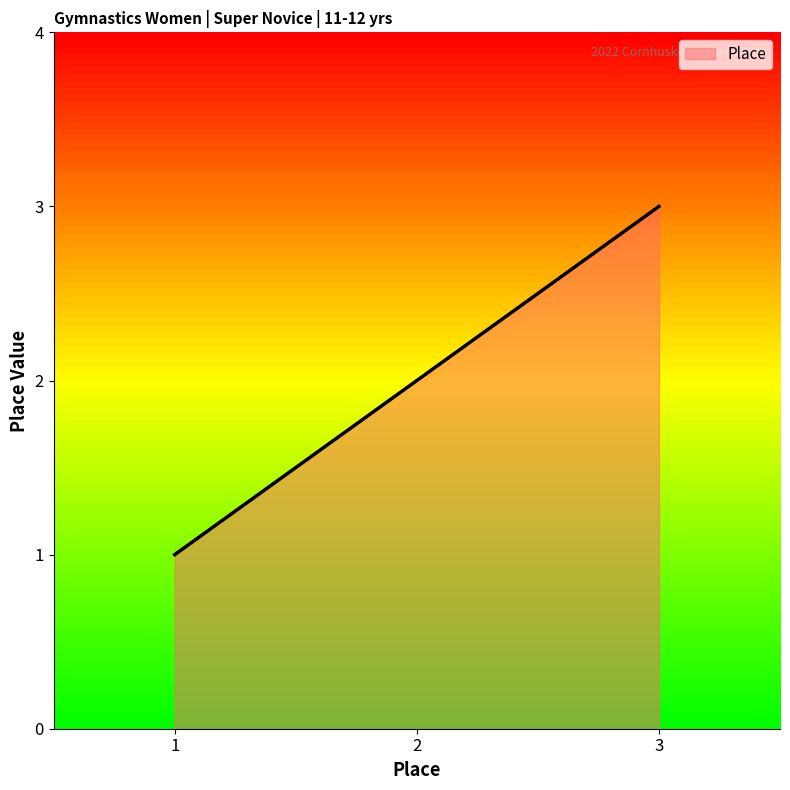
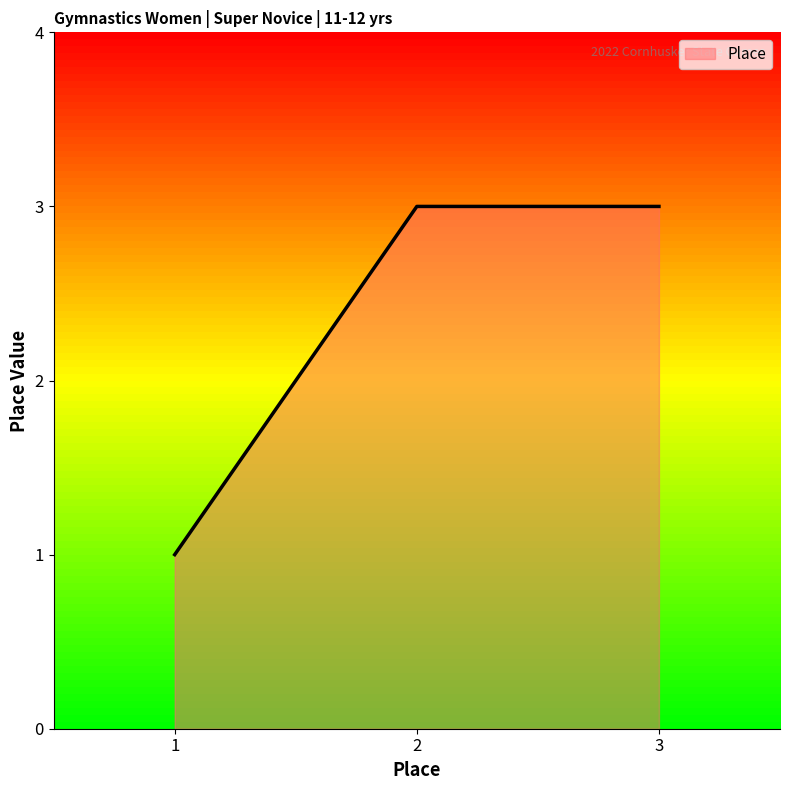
  {
    "1": 1,
-   "2": 2,
+   "2": 3,
    "3": 3
  }
